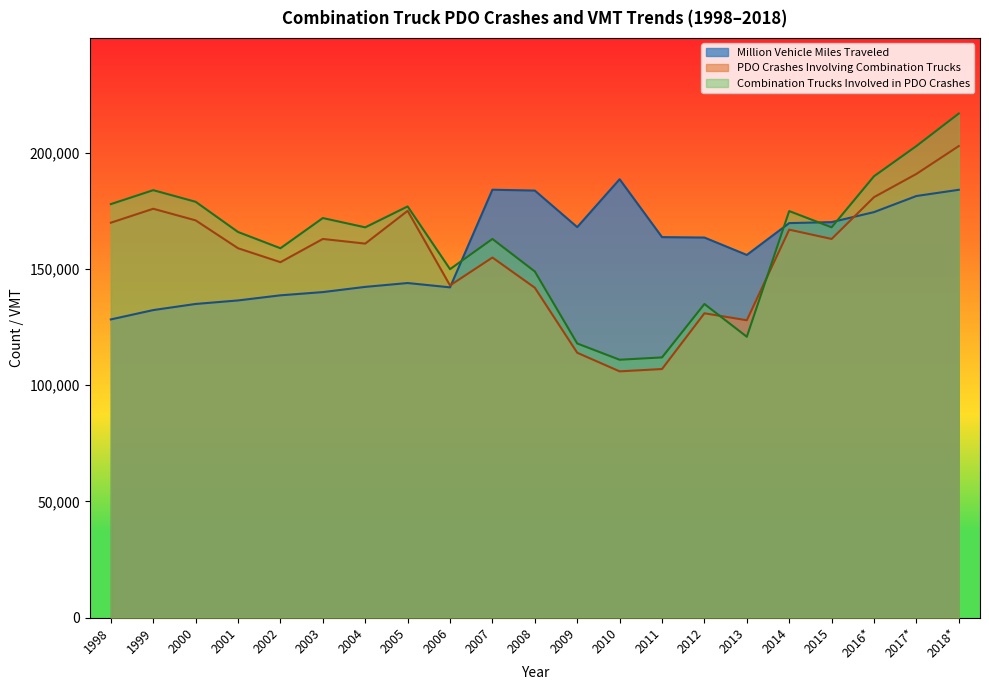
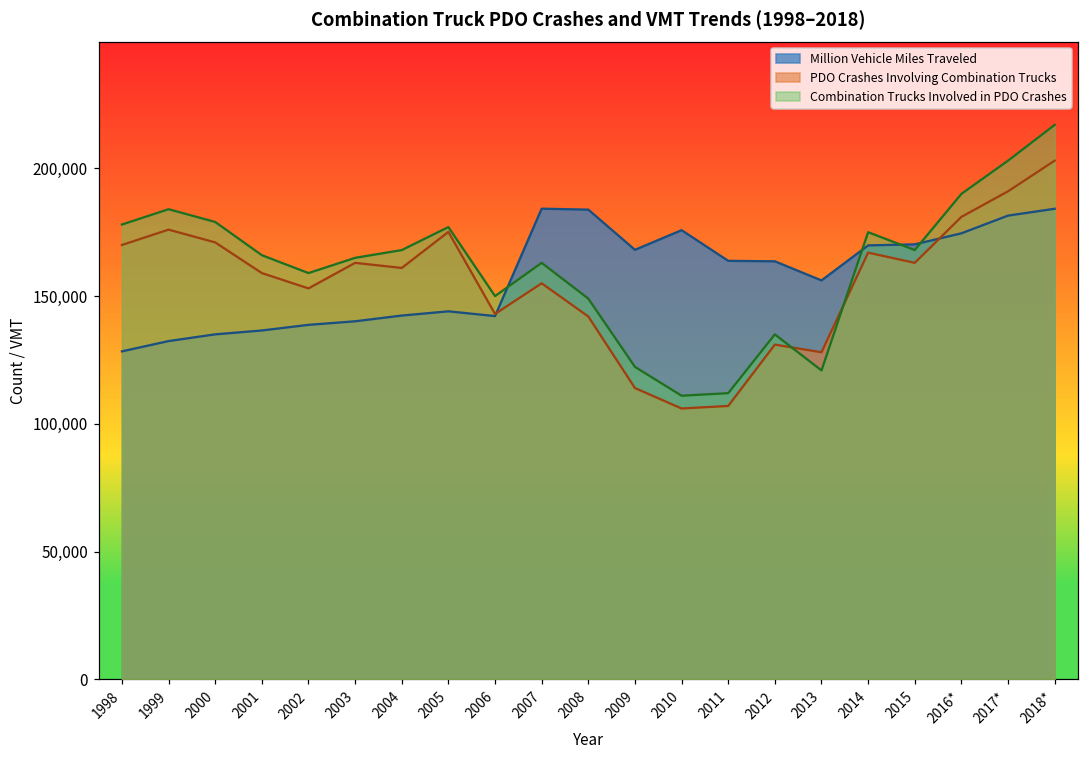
  {
    "Million Vehicle Miles Traveled": {
      "1998": "128,000",
      "1999": "132,000",
      "2000": "135,000",
      "2001": "137,000",
      "2002": "139,000",
      "2003": "140,000",
      "2004": "142,000",
      "2005": "144,000",
      "2007": "184,000",
      "2008": "184,000",
      "2009": "168,000",
-     "2010": "189,000",
+     "2010": "176,000",
      "2011": "164,000",
      "2012": "164,000",
      "2013": "156,000",
      "2014": "170,000",
      "2015": "170,000",
      "2016*": "175,000",
      "2017*": "181,000",
      "2018*": "184,000"
    },
    "PDO Crashes Involving Combination Trucks": {
      "1998": "170,000",
      "1999": "176,000",
      "2000": "171,000",
      "2001": "159,000",
      "2002": "153,000",
      "2003": "163,000",
      "2004": "161,000",
      "2005": "175,000",
      "2007": "155,000",
      "2008": "142,000",
      "2009": "114,000",
      "2010": "106,000",
      "2011": "107,000",
      "2012": "131,000",
      "2013": "128,000",
      "2014": "167,000",
      "2015": "163,000",
      "2016*": "181,000",
      "2017*": "191,000",
      "2018*": "203,000"
    },
    "Combination Trucks Involved in PDO Crashes": {
      "1998": "178,000",
      "1999": "184,000",
      "2000": "179,000",
      "2001": "166,000",
      "2002": "159,000",
-     "2003": "172,000",
+     "2003": "165,000",
      "2004": "168,000",
      "2005": "177,000",
      "2006": "150,000",
      "2007": "163,000",
      "2008": "149,000",
-     "2009": "118,000",
+     "2009": "122,000",
      "2010": "111,000",
      "2011": "112,000",
      "2012": "135,000",
      "2013": "121,000",
      "2014": "175,000",
      "2015": "168,000",
      "2016*": "190,000",
      "2017*": "203,000",
      "2018*": "217,000"
    }
  }
